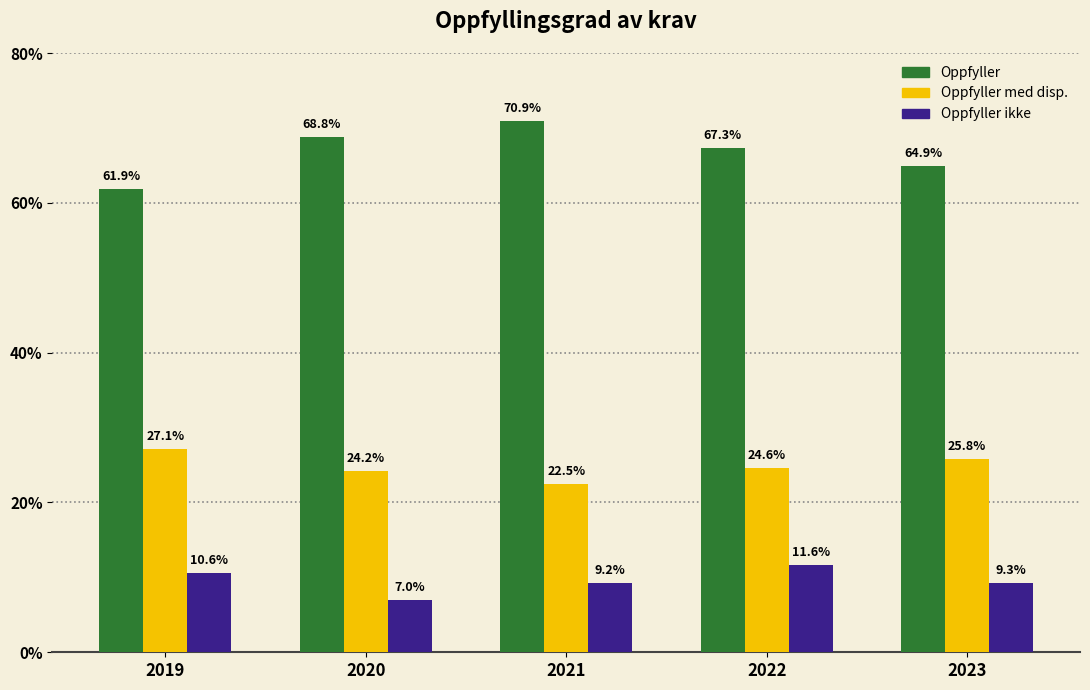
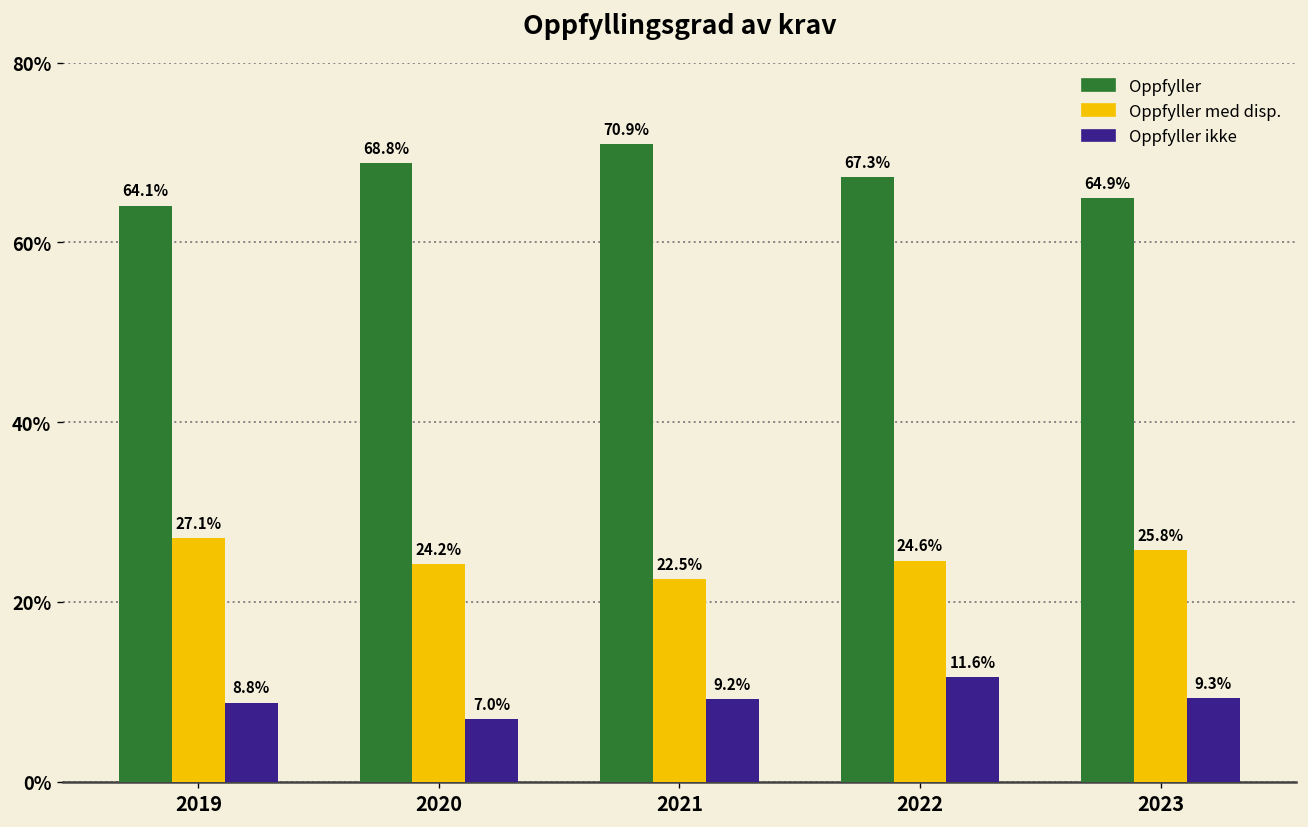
  {
    "Oppfyller": {
-     "2019": "61.9%",
+     "2019": "64.1%",
      "2020": "68.8%",
      "2021": "70.9%",
      "2022": "67.3%",
      "2023": "64.9%"
    },
    "Oppfyller med disp.": {
      "2019": "27.1%",
      "2020": "24.2%",
      "2021": "22.5%",
      "2022": "24.6%",
      "2023": "25.8%"
    },
    "Oppfyller ikke": {
-     "2019": "10.6%",
+     "2019": "8.8%",
      "2020": "7.0%",
      "2021": "9.2%",
      "2022": "11.6%",
      "2023": "9.3%"
    }
  }
